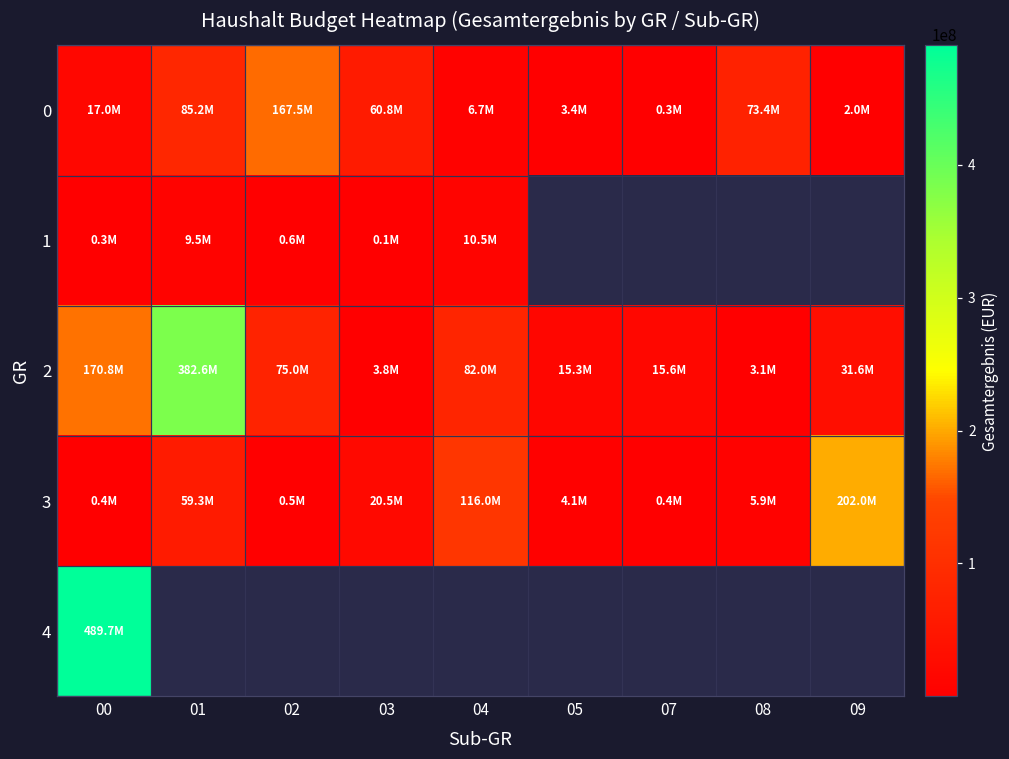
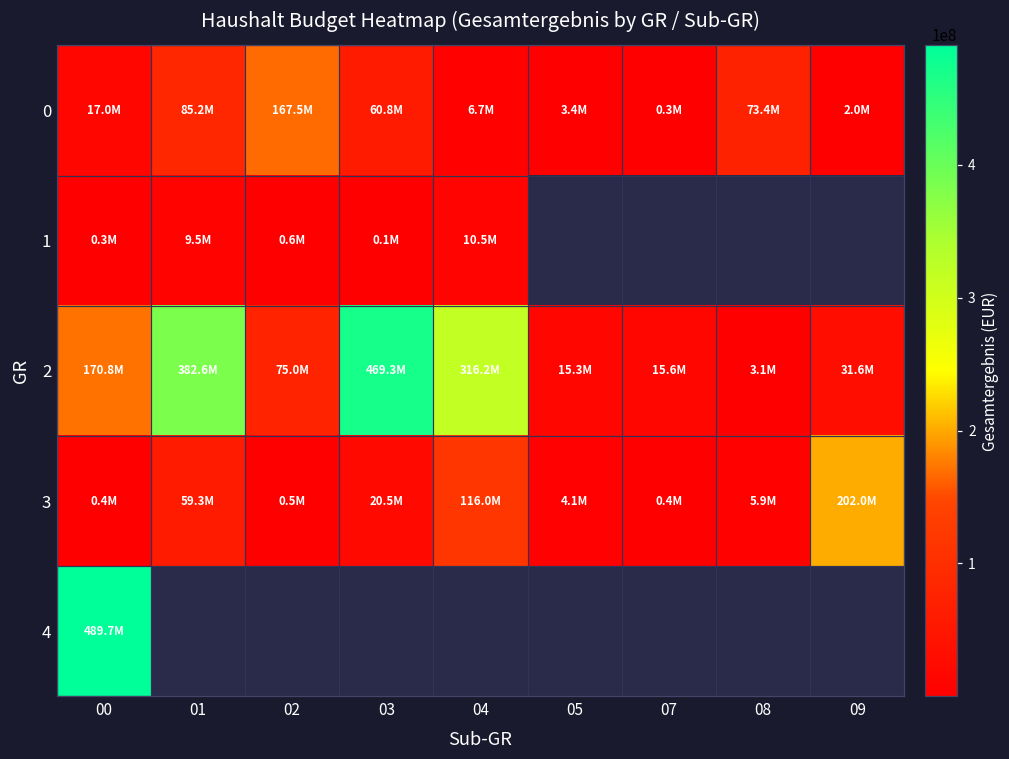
  {
    "0": {
      "00": "17.0M",
      "01": "85.2M",
      "02": "167.5M",
      "03": "60.8M",
      "04": "6.7M",
      "05": "3.4M",
      "07": "0.3M",
      "08": "73.4M",
      "09": "2.0M"
    },
    "1": {
      "00": "0.3M",
      "01": "9.5M",
      "02": "0.6M",
      "03": "0.1M",
      "04": "10.5M"
    },
    "2": {
      "00": "170.8M",
      "01": "382.6M",
      "02": "75.0M",
-     "03": "3.8M",
-     "04": "82.0M",
+     "03": "469.3M",
+     "04": "316.2M",
      "05": "15.3M",
      "07": "15.6M",
      "08": "3.1M",
      "09": "31.6M"
    },
    "3": {
      "00": "0.4M",
      "01": "59.3M",
      "02": "0.5M",
      "03": "20.5M",
      "04": "116.0M",
      "05": "4.1M",
      "07": "0.4M",
      "08": "5.9M",
      "09": "202.0M"
    },
    "4": {
      "00": "489.7M"
    }
  }
